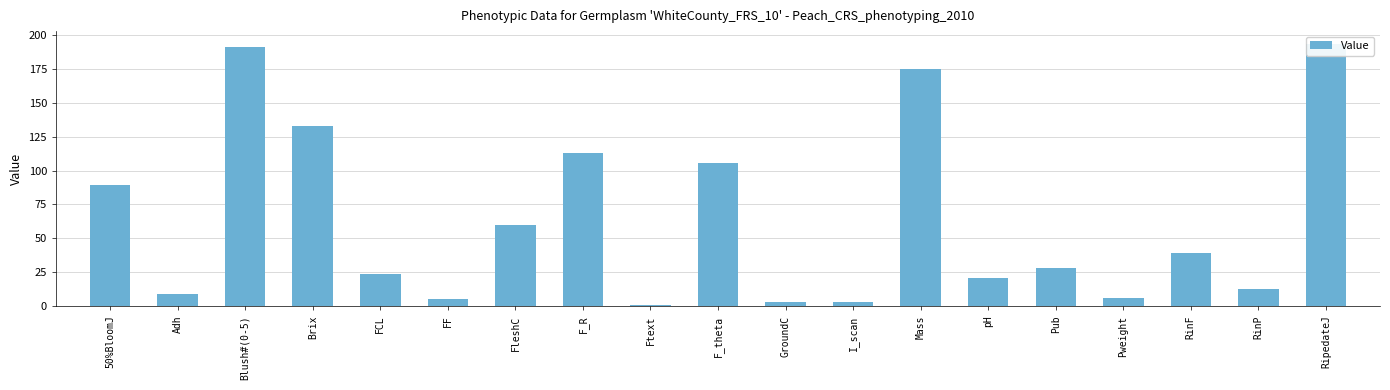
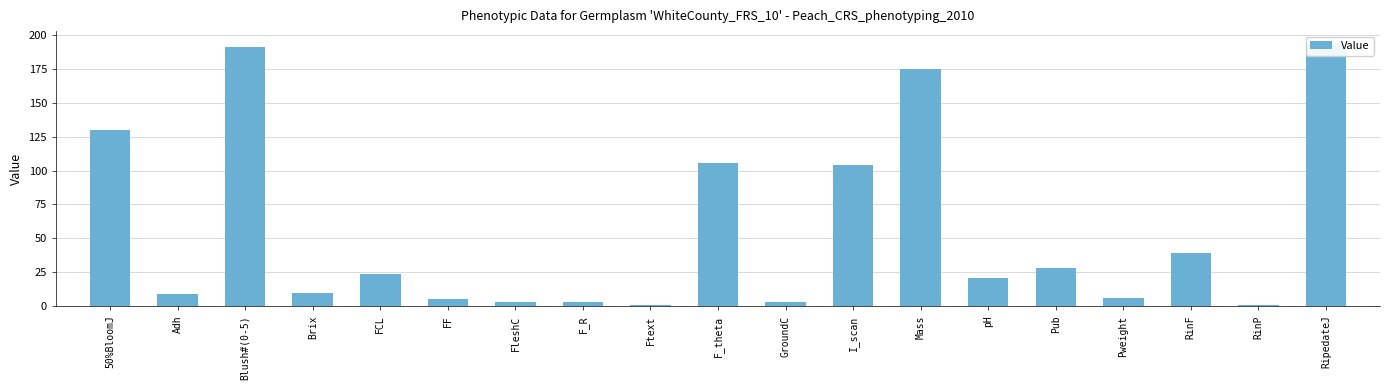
  {
-   "50%BloomJ": 89,
+   "50%BloomJ": 130,
    "Adh": 9,
    "Blush#(0-5)": 191,
-   "Brix": 133,
+   "Brix": 10,
    "FCL": 24,
    "FF": 6,
-   "FleshC": 60,
-   "F_R": 113,
+   "FleshC": 3,
+   "F_R": 3,
    "F_theta": 106,
    "GroundC": 3,
-   "I_scan": 3,
+   "I_scan": 104,
    "Mass": 175,
    "pH": 21,
    "Pub": 28,
    "Pweight": 6,
    "RinF": 39,
-   "RinP": 13
+   "RinP": 1
  }
